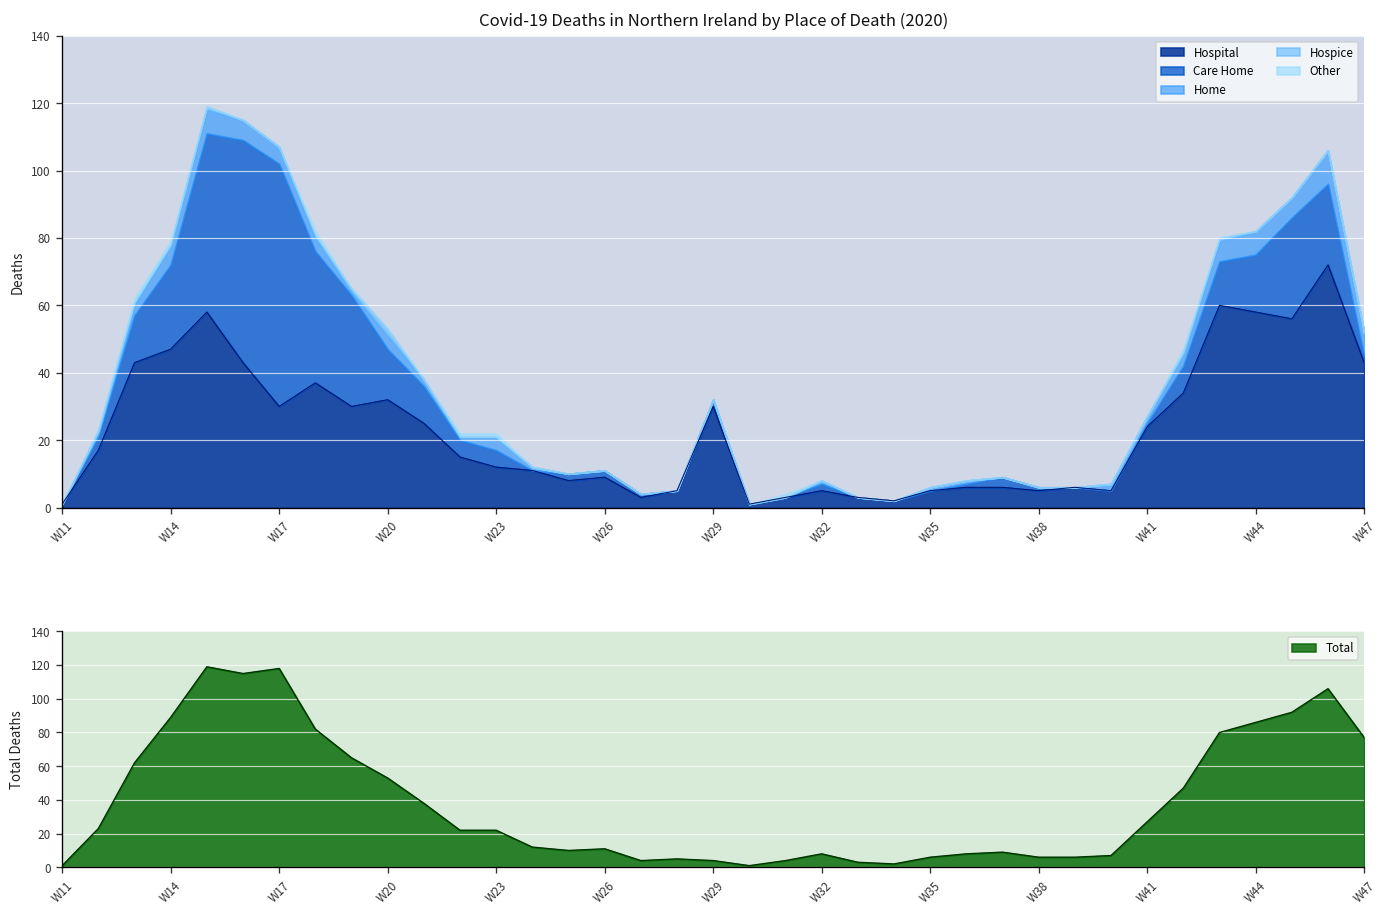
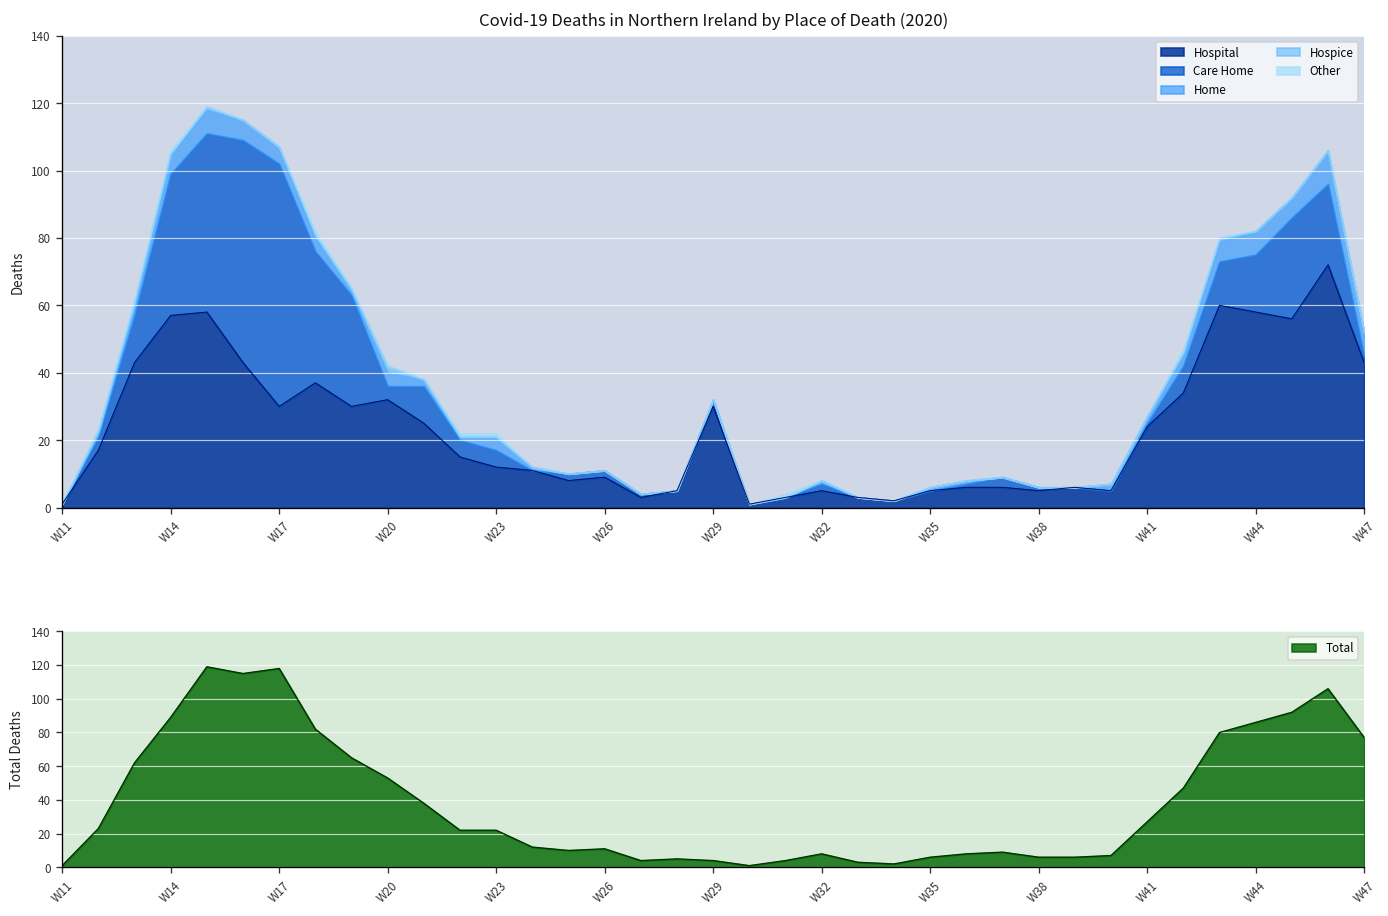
  {
    "Covid-19 Deaths in Northern Ireland by Place of Death (2020)": {
      "Hospital": {
-       "W14": 47,
+       "W14": 57,
        "W17": 30,
        "W20": 32,
        "W23": 12,
        "W26": 9,
        "W29": 30,
        "W32": 5,
        "W38": 5,
        "W41": 24,
        "W44": 58,
        "W47": 43
      },
      "Care Home": {
-       "W14": 25,
+       "W14": 42,
        "W17": 72,
-       "W20": 15,
+       "W20": 4,
        "W23": 5,
        "W32": 2,
        "W41": 1,
        "W44": 17,
        "W47": 2
      }
    }
  }
